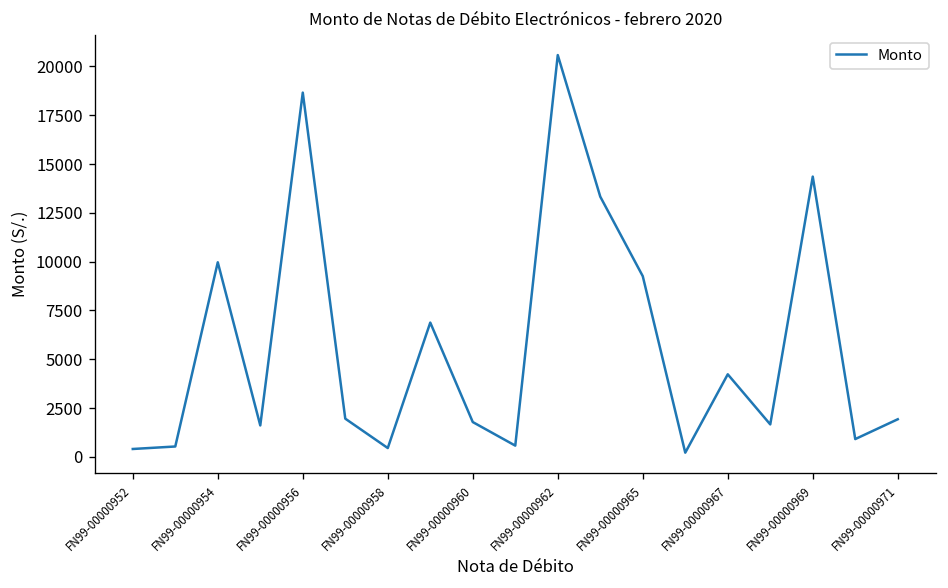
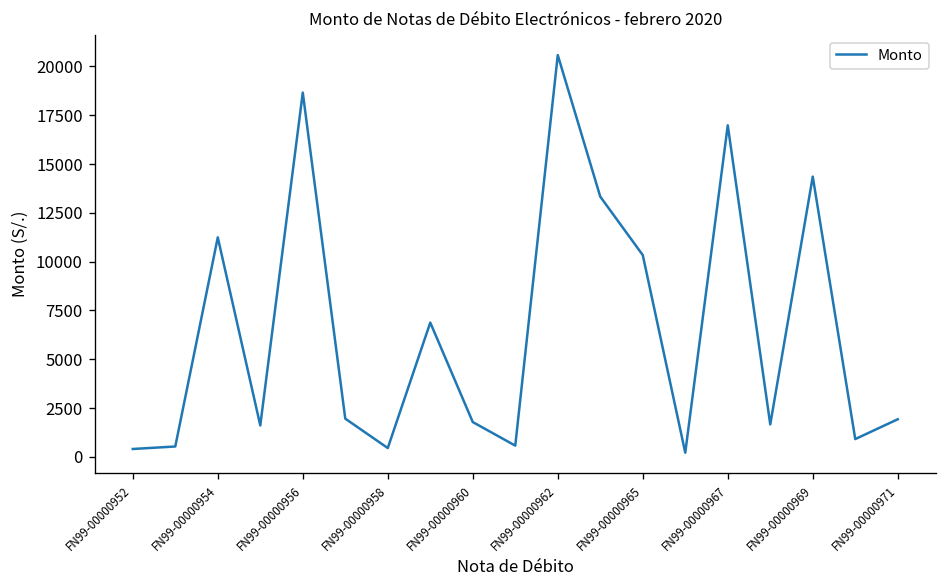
  {
    "FN99-00000952": 400,
-   "FN99-00000954": 10000,
+   "FN99-00000954": 11200,
    "FN99-00000956": 18700,
    "FN99-00000958": 500,
    "FN99-00000960": 1800,
    "FN99-00000962": 20600,
-   "FN99-00000965": 9300,
-   "FN99-00000967": 4200,
+   "FN99-00000965": 10300,
+   "FN99-00000967": 17000,
    "FN99-00000969": 14400,
    "FN99-00000971": 1900
  }
